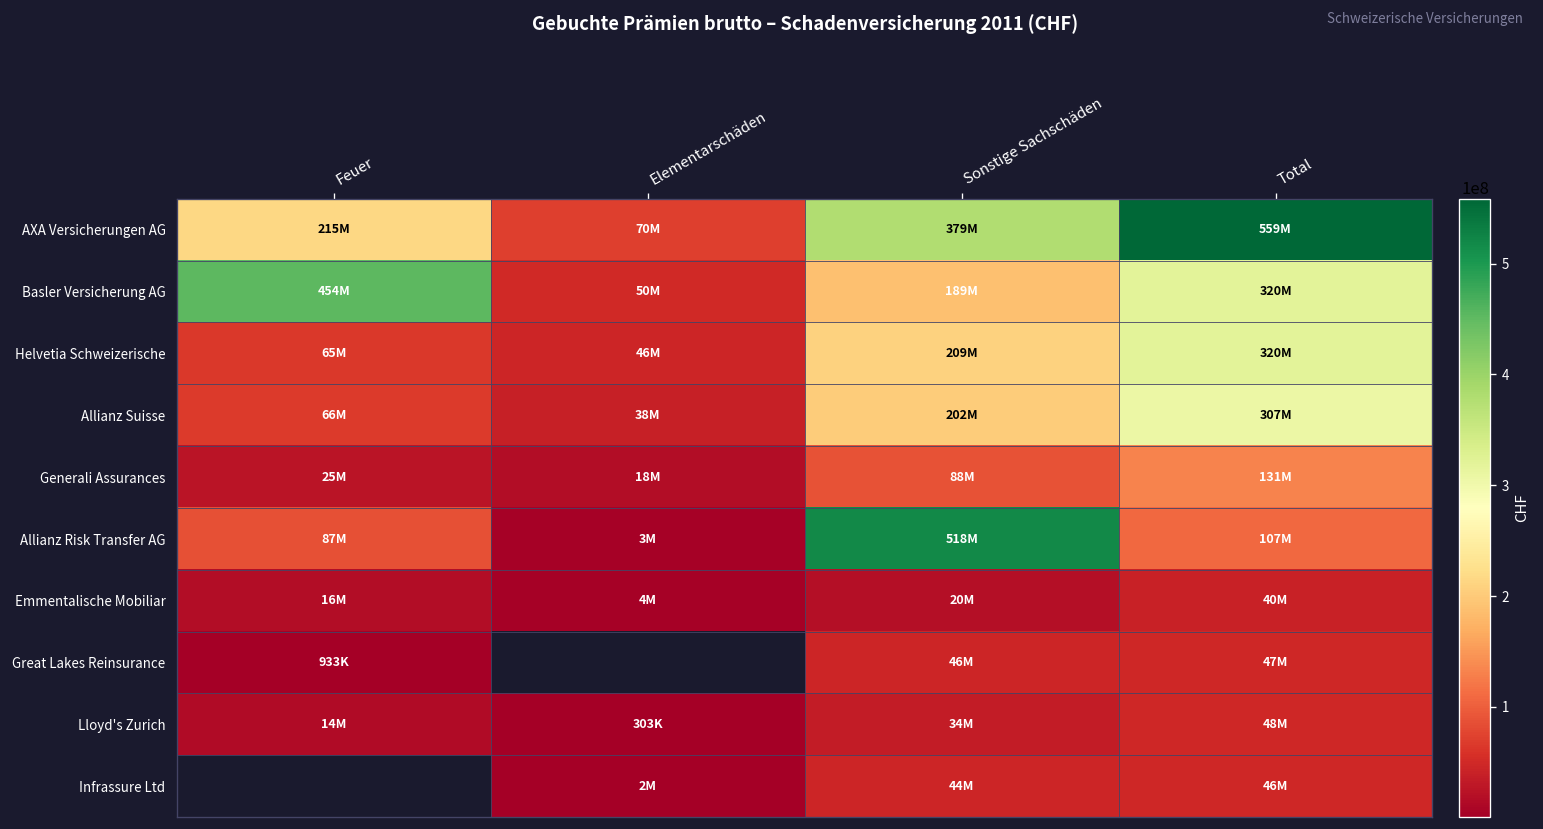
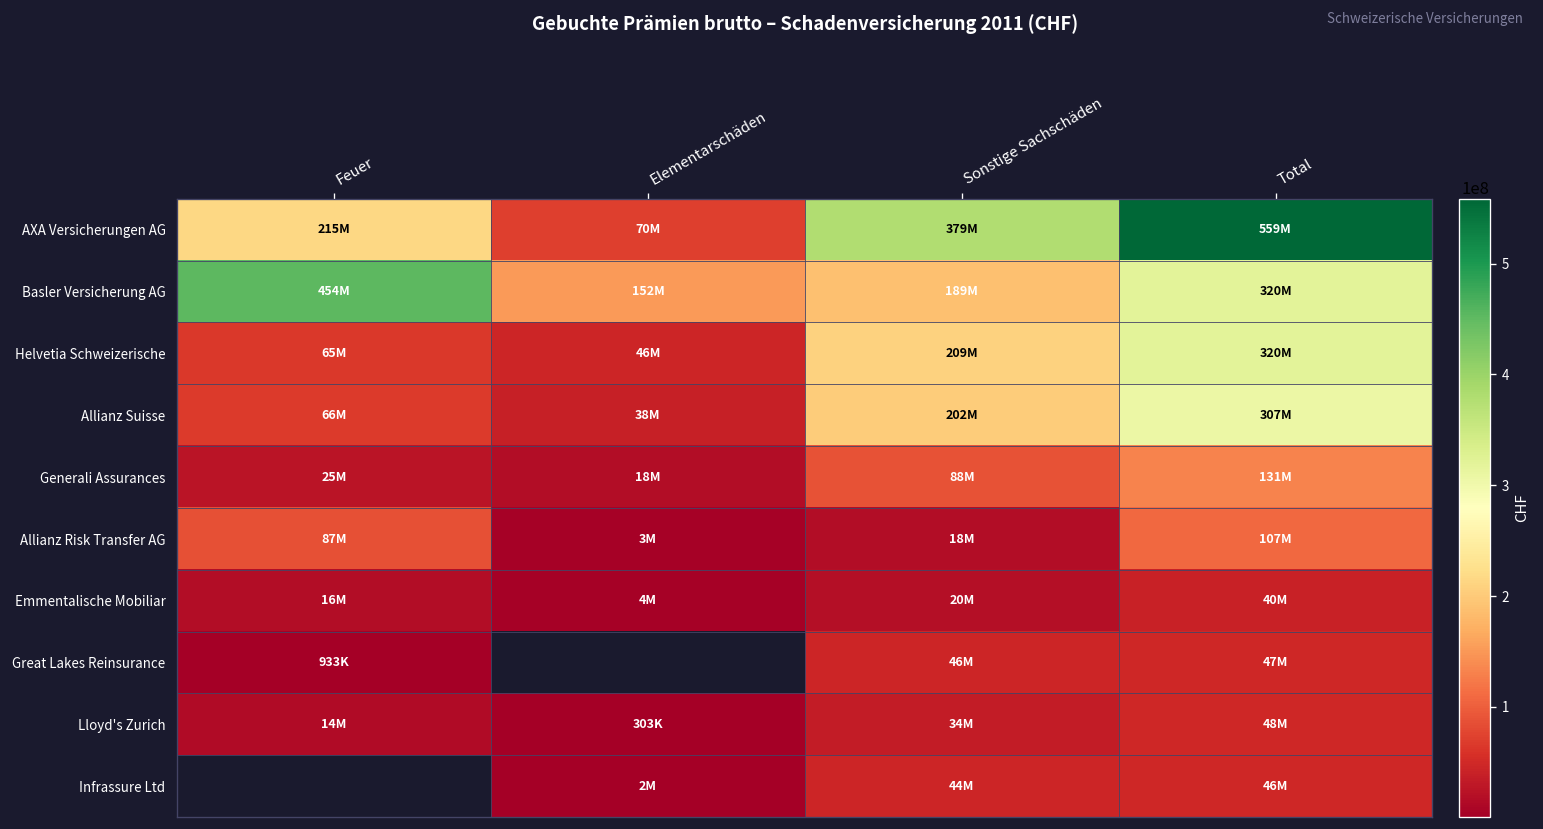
  {
    "AXA Versicherungen AG": {
      "Feuer": "215M",
      "Elementarschäden": "70M",
      "Sonstige Sachschäden": "379M",
      "Total": "559M"
    },
    "Basler Versicherung AG": {
      "Feuer": "454M",
-     "Elementarschäden": "50M",
+     "Elementarschäden": "152M",
      "Sonstige Sachschäden": "189M",
      "Total": "320M"
    },
    "Helvetia Schweizerische": {
      "Feuer": "65M",
      "Elementarschäden": "46M",
      "Sonstige Sachschäden": "209M",
      "Total": "320M"
    },
    "Allianz Suisse": {
      "Feuer": "66M",
      "Elementarschäden": "38M",
      "Sonstige Sachschäden": "202M",
      "Total": "307M"
    },
    "Generali Assurances": {
      "Feuer": "25M",
      "Elementarschäden": "18M",
      "Sonstige Sachschäden": "88M",
      "Total": "131M"
    },
    "Allianz Risk Transfer AG": {
      "Feuer": "87M",
      "Elementarschäden": "3M",
-     "Sonstige Sachschäden": "518M",
+     "Sonstige Sachschäden": "18M",
      "Total": "107M"
    },
    "Emmentalische Mobiliar": {
      "Feuer": "16M",
      "Elementarschäden": "4M",
      "Sonstige Sachschäden": "20M",
      "Total": "40M"
    },
    "Great Lakes Reinsurance": {
      "Feuer": "933K",
      "Sonstige Sachschäden": "46M",
      "Total": "47M"
    },
    "Lloyd's Zurich": {
      "Feuer": "14M",
      "Elementarschäden": "303K",
      "Sonstige Sachschäden": "34M",
      "Total": "48M"
    },
    "Infrassure Ltd": {
      "Elementarschäden": "2M",
      "Sonstige Sachschäden": "44M",
      "Total": "46M"
    }
  }
